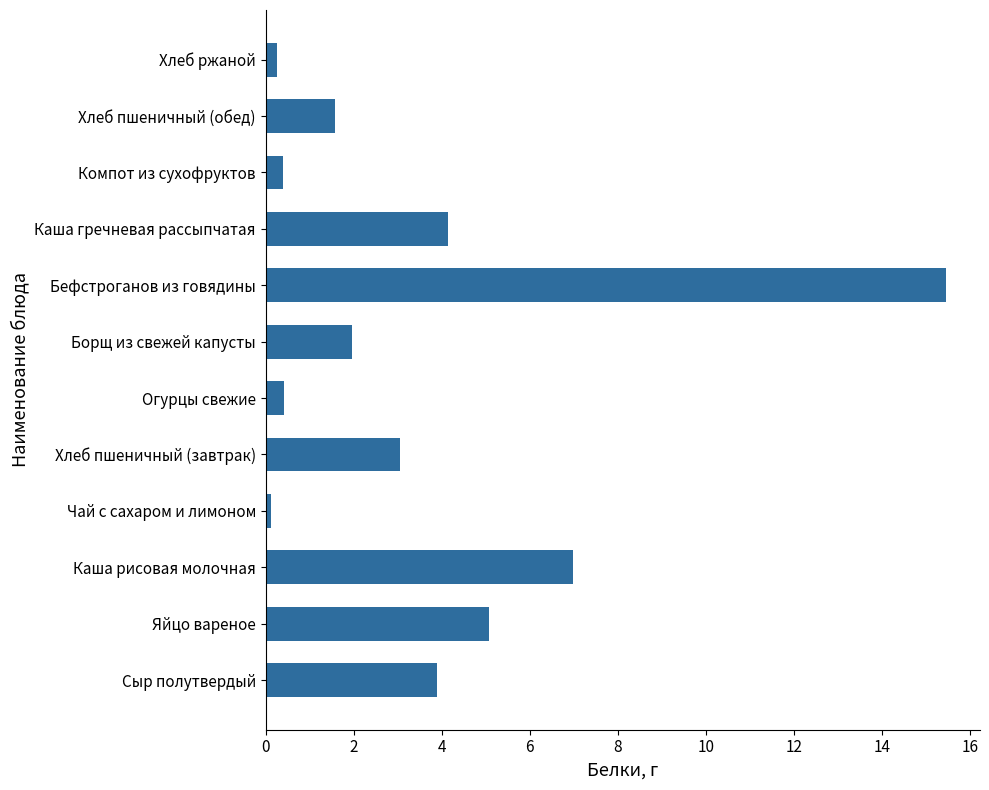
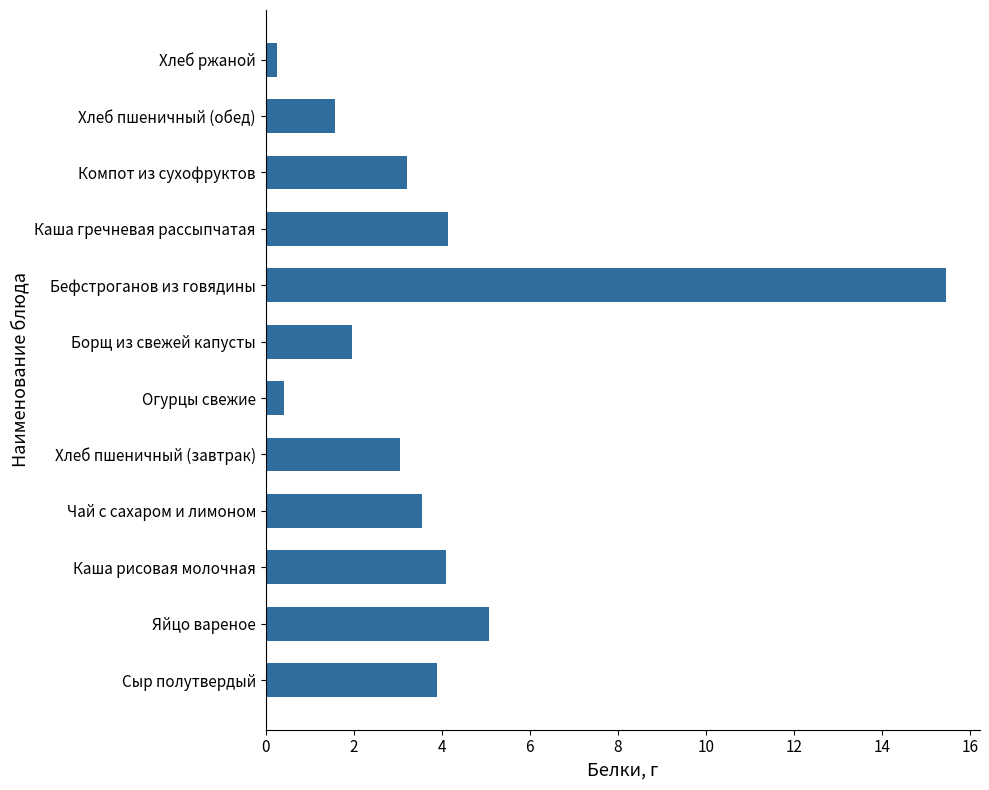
  {
    "Хлеб ржаной": 0.3,
    "Хлеб пшеничный (обед)": 1.6,
-   "Компот из сухофруктов": 0.4,
+   "Компот из сухофруктов": 3.2,
    "Каша гречневая рассыпчатая": 4.1,
    "Бефстроганов из говядины": 15.5,
    "Борщ из свежей капусты": 2.0,
    "Огурцы свежие": 0.4,
    "Хлеб пшеничный (завтрак)": 3.0,
-   "Чай с сахаром и лимоном": 0.1,
-   "Каша рисовая молочная": 7.0,
+   "Чай с сахаром и лимоном": 3.6,
+   "Каша рисовая молочная": 4.1,
    "Яйцо вареное": 5.1,
    "Сыр полутвердый": 3.9
  }
